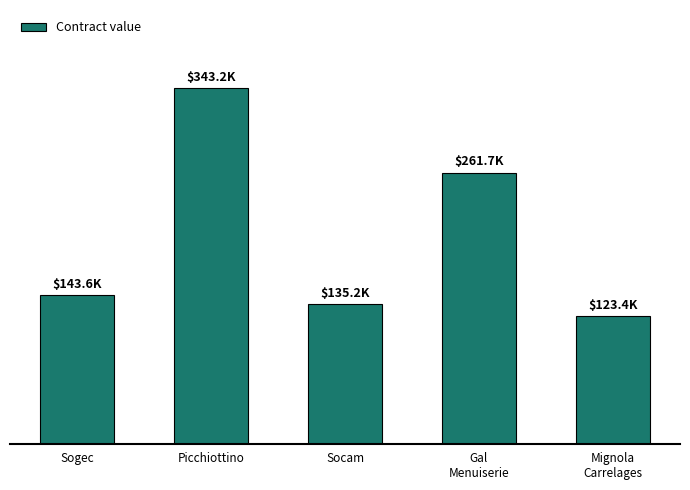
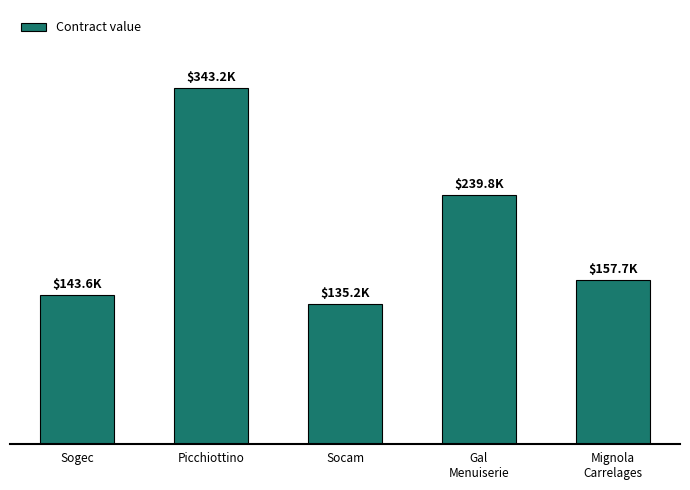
  {
    "Sogec": "$143.6K",
    "Picchiottino": "$343.2K",
    "Socam": "$135.2K",
-   "Gal Menuiserie": "$261.7K",
-   "Mignola Carrelages": "$123.4K"
+   "Gal Menuiserie": "$239.8K",
+   "Mignola Carrelages": "$157.7K"
  }
